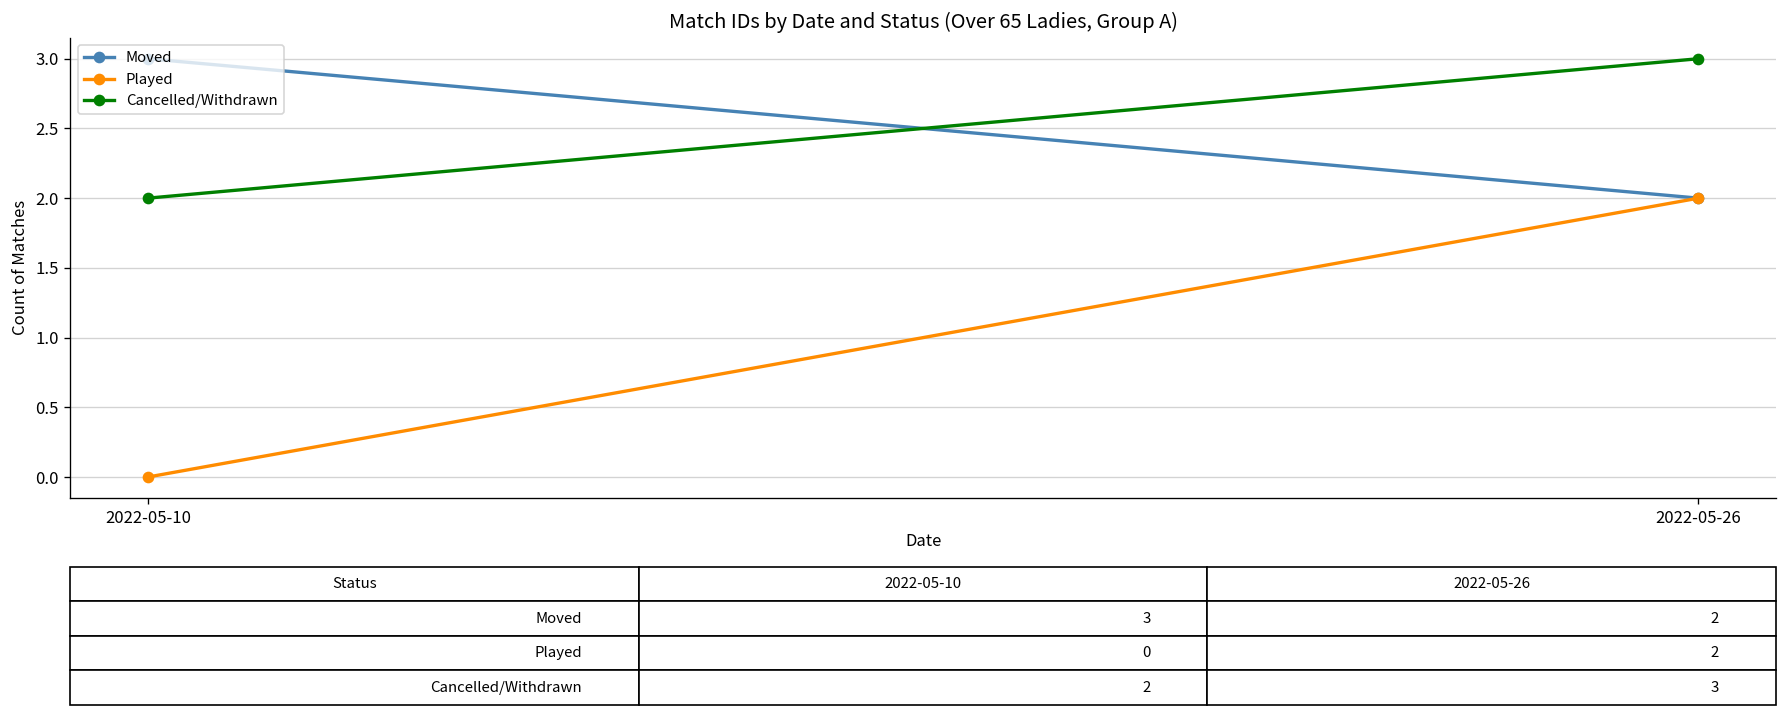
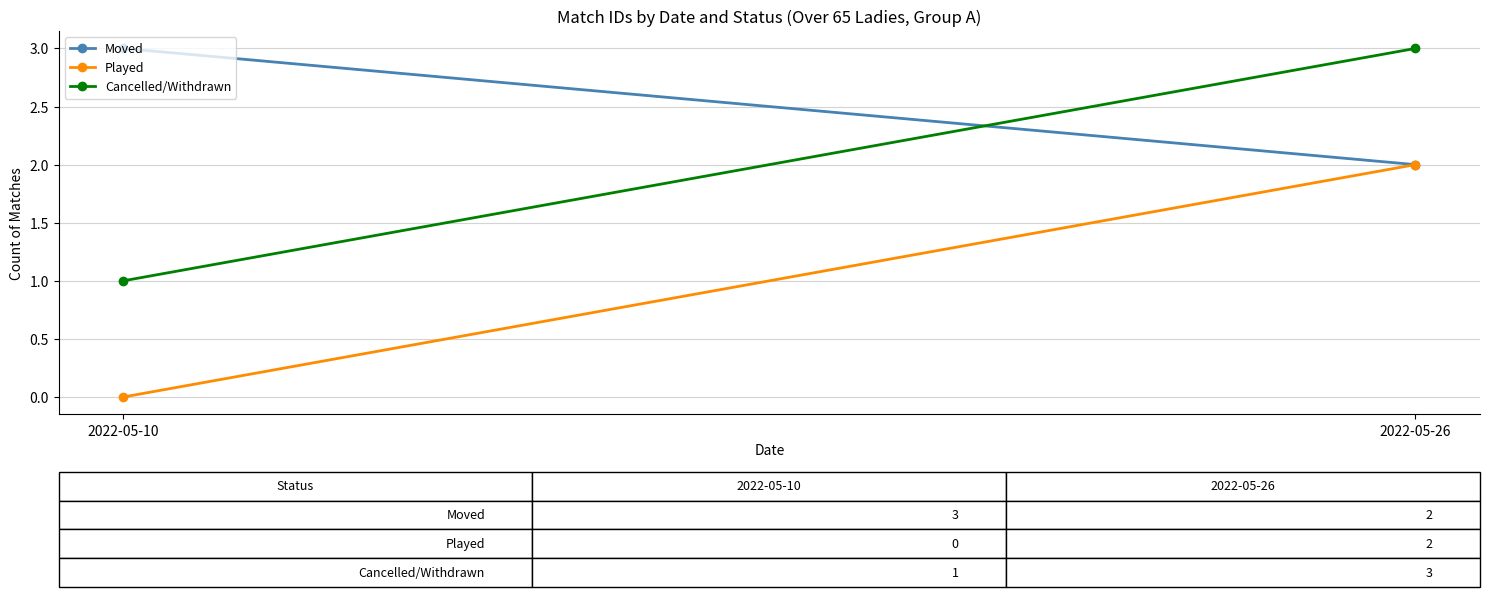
  {
    "Played": {
      "2022-05-10": 0.00
    },
    "Cancelled/Withdrawn": {
-     "2022-05-10": 2
+     "2022-05-10": 1
    }
  }
